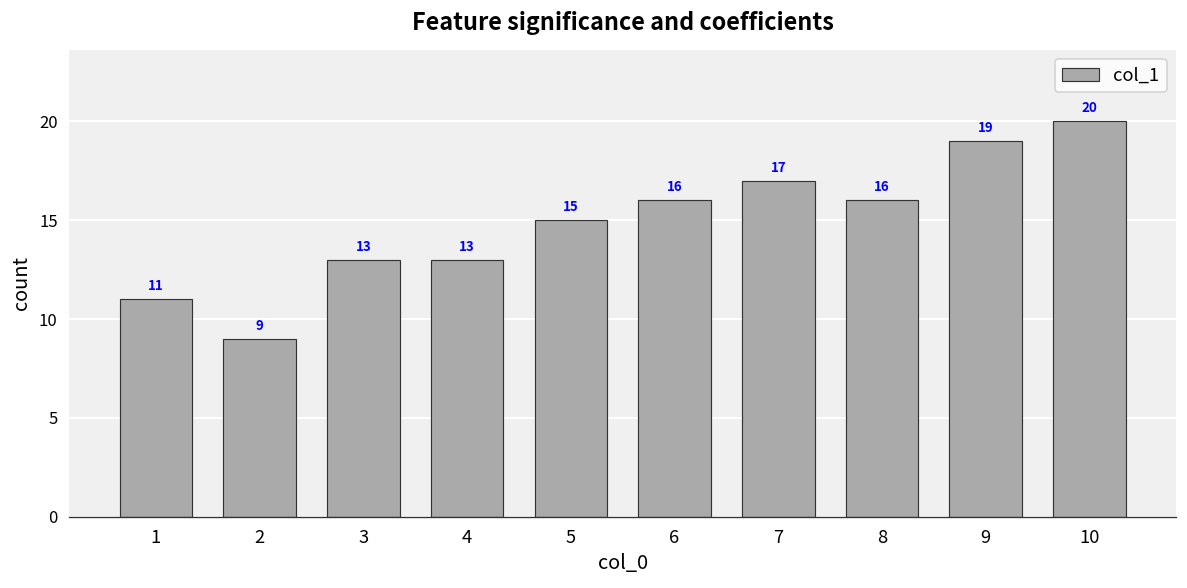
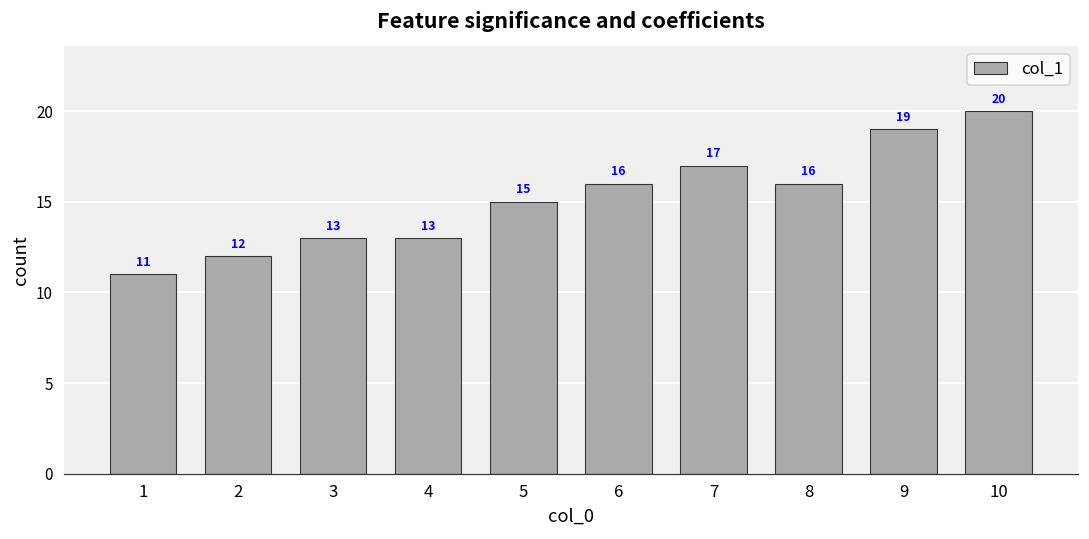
  {
    "1": 11,
-   "2": 9,
+   "2": 12,
    "3": 13,
    "4": 13,
    "5": 15,
    "6": 16,
    "7": 17,
    "8": 16,
    "9": 19,
    "10": 20
  }
